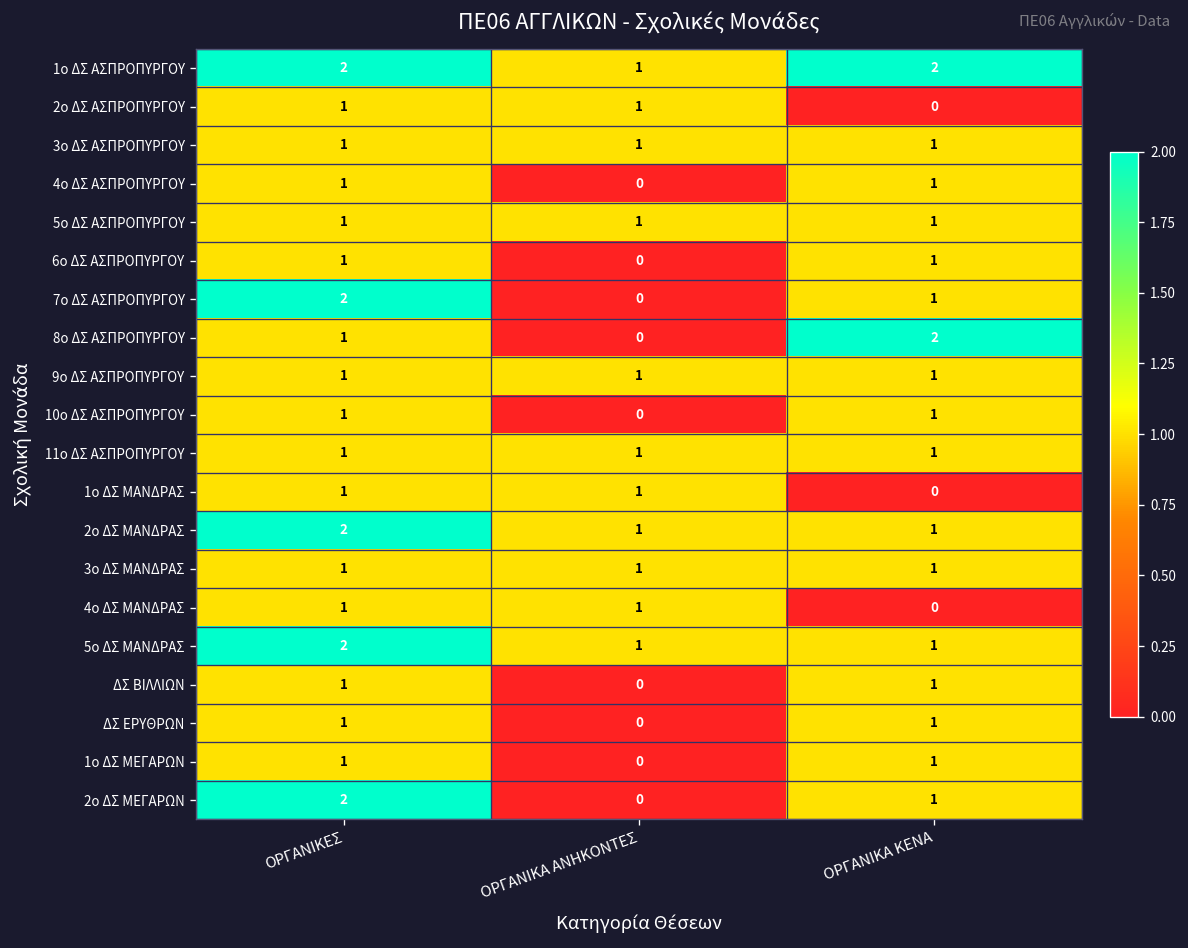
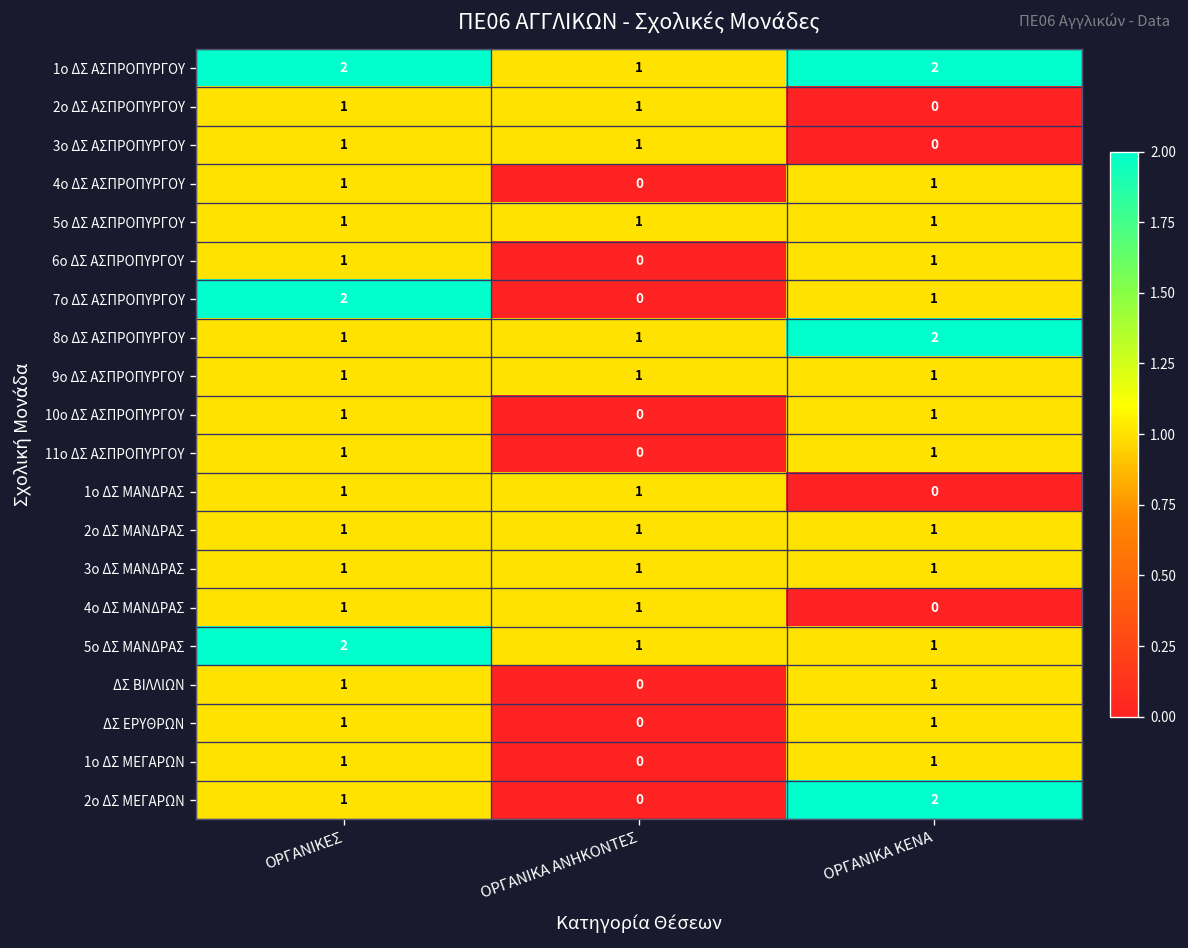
  {
    "1ο ΔΣ ΑΣΠΡΟΠΥΡΓΟΥ": {
      "ΟΡΓΑΝΙΚΕΣ": 2,
      "ΟΡΓΑΝΙΚΑ ΑΝΗΚΟΝΤΕΣ": 1,
      "ΟΡΓΑΝΙΚΑ ΚΕΝΑ": 2
    },
    "2ο ΔΣ ΑΣΠΡΟΠΥΡΓΟΥ": {
      "ΟΡΓΑΝΙΚΕΣ": 1,
      "ΟΡΓΑΝΙΚΑ ΑΝΗΚΟΝΤΕΣ": 1,
      "ΟΡΓΑΝΙΚΑ ΚΕΝΑ": 0
    },
    "3ο ΔΣ ΑΣΠΡΟΠΥΡΓΟΥ": {
      "ΟΡΓΑΝΙΚΕΣ": 1,
      "ΟΡΓΑΝΙΚΑ ΑΝΗΚΟΝΤΕΣ": 1,
-     "ΟΡΓΑΝΙΚΑ ΚΕΝΑ": 1
+     "ΟΡΓΑΝΙΚΑ ΚΕΝΑ": 0
    },
    "4ο ΔΣ ΑΣΠΡΟΠΥΡΓΟΥ": {
      "ΟΡΓΑΝΙΚΕΣ": 1,
      "ΟΡΓΑΝΙΚΑ ΑΝΗΚΟΝΤΕΣ": 0,
      "ΟΡΓΑΝΙΚΑ ΚΕΝΑ": 1
    },
    "5ο ΔΣ ΑΣΠΡΟΠΥΡΓΟΥ": {
      "ΟΡΓΑΝΙΚΕΣ": 1,
      "ΟΡΓΑΝΙΚΑ ΑΝΗΚΟΝΤΕΣ": 1,
      "ΟΡΓΑΝΙΚΑ ΚΕΝΑ": 1
    },
    "6ο ΔΣ ΑΣΠΡΟΠΥΡΓΟΥ": {
      "ΟΡΓΑΝΙΚΕΣ": 1,
      "ΟΡΓΑΝΙΚΑ ΑΝΗΚΟΝΤΕΣ": 0,
      "ΟΡΓΑΝΙΚΑ ΚΕΝΑ": 1
    },
    "7ο ΔΣ ΑΣΠΡΟΠΥΡΓΟΥ": {
      "ΟΡΓΑΝΙΚΕΣ": 2,
      "ΟΡΓΑΝΙΚΑ ΑΝΗΚΟΝΤΕΣ": 0,
      "ΟΡΓΑΝΙΚΑ ΚΕΝΑ": 1
    },
    "8ο ΔΣ ΑΣΠΡΟΠΥΡΓΟΥ": {
      "ΟΡΓΑΝΙΚΕΣ": 1,
-     "ΟΡΓΑΝΙΚΑ ΑΝΗΚΟΝΤΕΣ": 0,
+     "ΟΡΓΑΝΙΚΑ ΑΝΗΚΟΝΤΕΣ": 1,
      "ΟΡΓΑΝΙΚΑ ΚΕΝΑ": 2
    },
    "9ο ΔΣ ΑΣΠΡΟΠΥΡΓΟΥ": {
      "ΟΡΓΑΝΙΚΕΣ": 1,
      "ΟΡΓΑΝΙΚΑ ΑΝΗΚΟΝΤΕΣ": 1,
      "ΟΡΓΑΝΙΚΑ ΚΕΝΑ": 1
    },
    "10ο ΔΣ ΑΣΠΡΟΠΥΡΓΟΥ": {
      "ΟΡΓΑΝΙΚΕΣ": 1,
      "ΟΡΓΑΝΙΚΑ ΑΝΗΚΟΝΤΕΣ": 0,
      "ΟΡΓΑΝΙΚΑ ΚΕΝΑ": 1
    },
    "11ο ΔΣ ΑΣΠΡΟΠΥΡΓΟΥ": {
      "ΟΡΓΑΝΙΚΕΣ": 1,
-     "ΟΡΓΑΝΙΚΑ ΑΝΗΚΟΝΤΕΣ": 1,
+     "ΟΡΓΑΝΙΚΑ ΑΝΗΚΟΝΤΕΣ": 0,
      "ΟΡΓΑΝΙΚΑ ΚΕΝΑ": 1
    },
    "1ο ΔΣ ΜΑΝΔΡΑΣ": {
      "ΟΡΓΑΝΙΚΕΣ": 1,
      "ΟΡΓΑΝΙΚΑ ΑΝΗΚΟΝΤΕΣ": 1,
      "ΟΡΓΑΝΙΚΑ ΚΕΝΑ": 0
    },
    "2ο ΔΣ ΜΑΝΔΡΑΣ": {
-     "ΟΡΓΑΝΙΚΕΣ": 2,
+     "ΟΡΓΑΝΙΚΕΣ": 1,
      "ΟΡΓΑΝΙΚΑ ΑΝΗΚΟΝΤΕΣ": 1,
      "ΟΡΓΑΝΙΚΑ ΚΕΝΑ": 1
    },
    "3ο ΔΣ ΜΑΝΔΡΑΣ": {
      "ΟΡΓΑΝΙΚΕΣ": 1,
      "ΟΡΓΑΝΙΚΑ ΑΝΗΚΟΝΤΕΣ": 1,
      "ΟΡΓΑΝΙΚΑ ΚΕΝΑ": 1
    },
    "4ο ΔΣ ΜΑΝΔΡΑΣ": {
      "ΟΡΓΑΝΙΚΕΣ": 1,
      "ΟΡΓΑΝΙΚΑ ΑΝΗΚΟΝΤΕΣ": 1,
      "ΟΡΓΑΝΙΚΑ ΚΕΝΑ": 0
    },
    "5ο ΔΣ ΜΑΝΔΡΑΣ": {
      "ΟΡΓΑΝΙΚΕΣ": 2,
      "ΟΡΓΑΝΙΚΑ ΑΝΗΚΟΝΤΕΣ": 1,
      "ΟΡΓΑΝΙΚΑ ΚΕΝΑ": 1
    },
    "ΔΣ ΒΙΛΛΙΩΝ": {
      "ΟΡΓΑΝΙΚΕΣ": 1,
      "ΟΡΓΑΝΙΚΑ ΑΝΗΚΟΝΤΕΣ": 0,
      "ΟΡΓΑΝΙΚΑ ΚΕΝΑ": 1
    },
    "ΔΣ ΕΡΥΘΡΩΝ": {
      "ΟΡΓΑΝΙΚΕΣ": 1,
      "ΟΡΓΑΝΙΚΑ ΑΝΗΚΟΝΤΕΣ": 0,
      "ΟΡΓΑΝΙΚΑ ΚΕΝΑ": 1
    },
    "1ο ΔΣ ΜΕΓΑΡΩΝ": {
      "ΟΡΓΑΝΙΚΕΣ": 1,
      "ΟΡΓΑΝΙΚΑ ΑΝΗΚΟΝΤΕΣ": 0,
      "ΟΡΓΑΝΙΚΑ ΚΕΝΑ": 1
    },
    "2ο ΔΣ ΜΕΓΑΡΩΝ": {
-     "ΟΡΓΑΝΙΚΕΣ": 2,
+     "ΟΡΓΑΝΙΚΕΣ": 1,
      "ΟΡΓΑΝΙΚΑ ΑΝΗΚΟΝΤΕΣ": 0,
-     "ΟΡΓΑΝΙΚΑ ΚΕΝΑ": 1
+     "ΟΡΓΑΝΙΚΑ ΚΕΝΑ": 2
    }
  }
